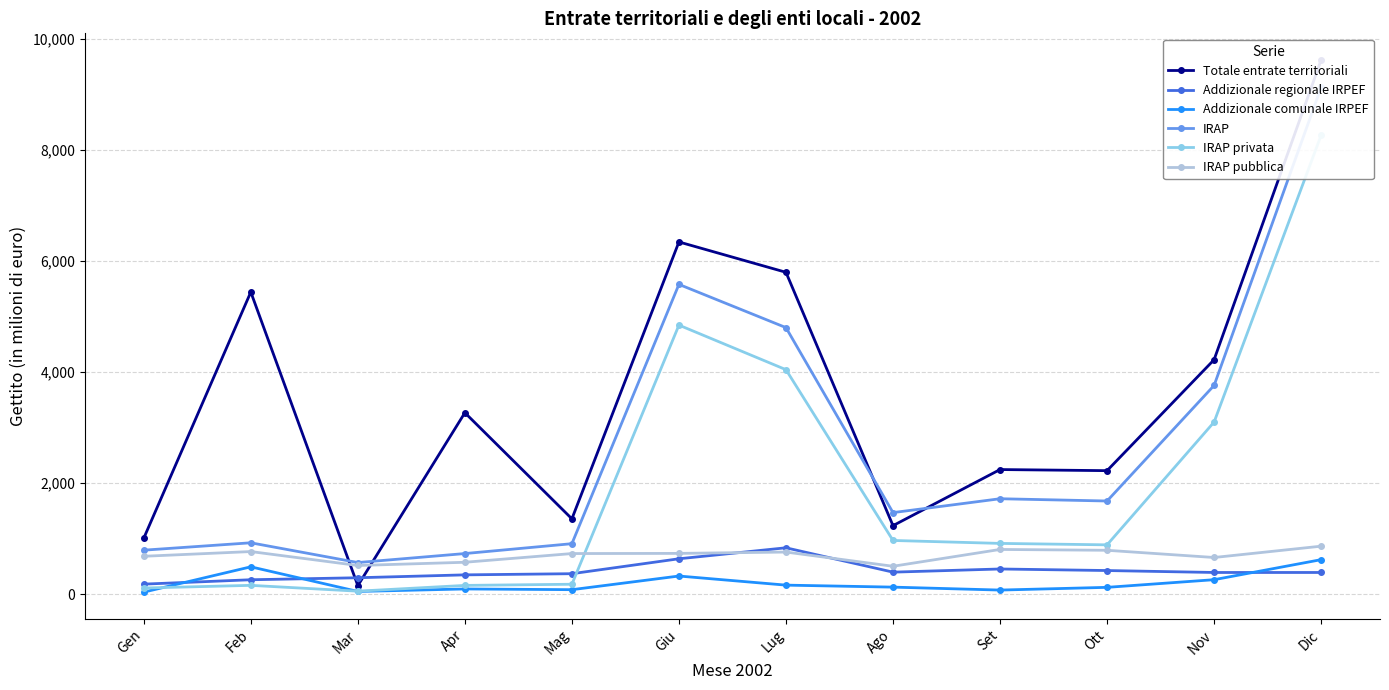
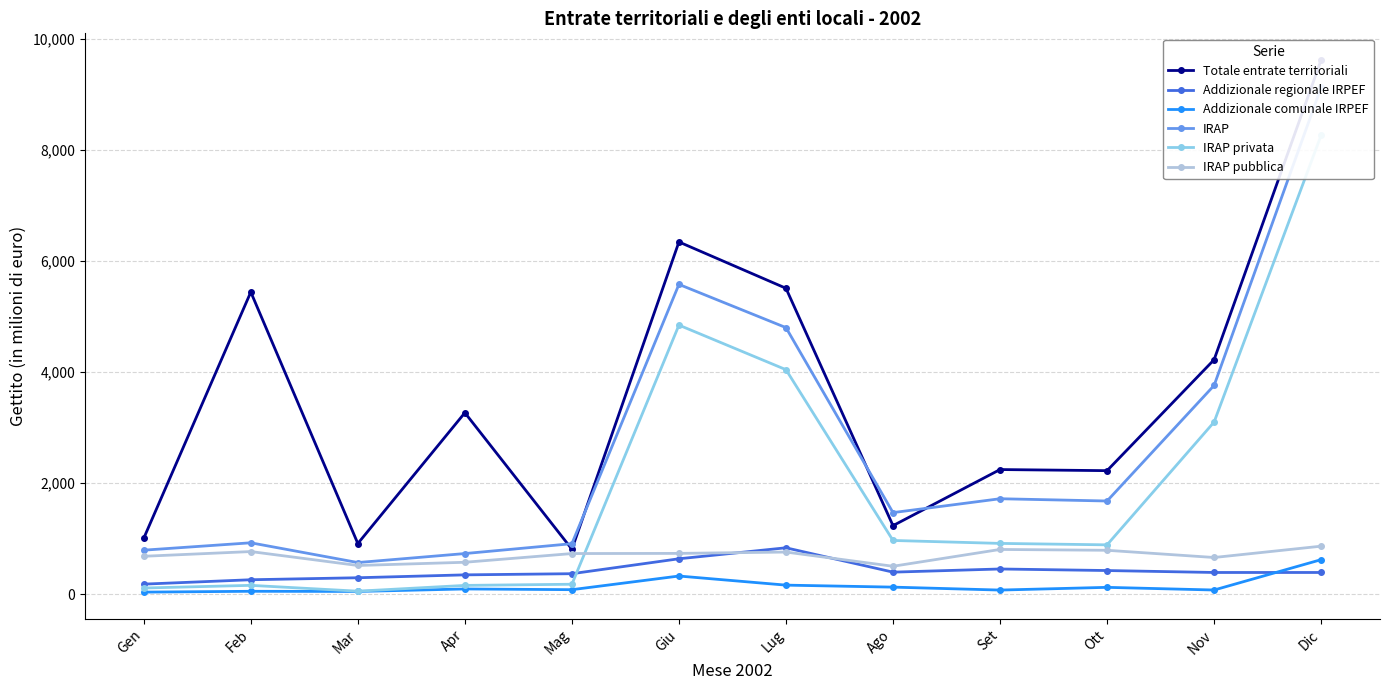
  {
    "Totale entrate territoriali": {
      "Gen": "1,000",
      "Feb": "5,400",
-     "Mar": "200",
+     "Mar": "900",
      "Apr": "3,300",
-     "Mag": "1,400",
+     "Mag": "800",
      "Giu": "6,300",
-     "Lug": "5,800",
+     "Lug": "5,500",
      "Ago": "1,200",
      "Set": "2,200",
      "Ott": "2,200",
      "Nov": "4,200"
    },
    "Addizionale comunale IRPEF": {
      "Gen": "0",
-     "Feb": "500",
+     "Feb": "100",
      "Apr": "100",
      "Mag": "100",
      "Giu": "300",
      "Lug": "200",
      "Ago": "100",
      "Set": "100",
      "Ott": "100",
-     "Nov": "300",
+     "Nov": "100",
      "Dic": "600"
    }
  }
